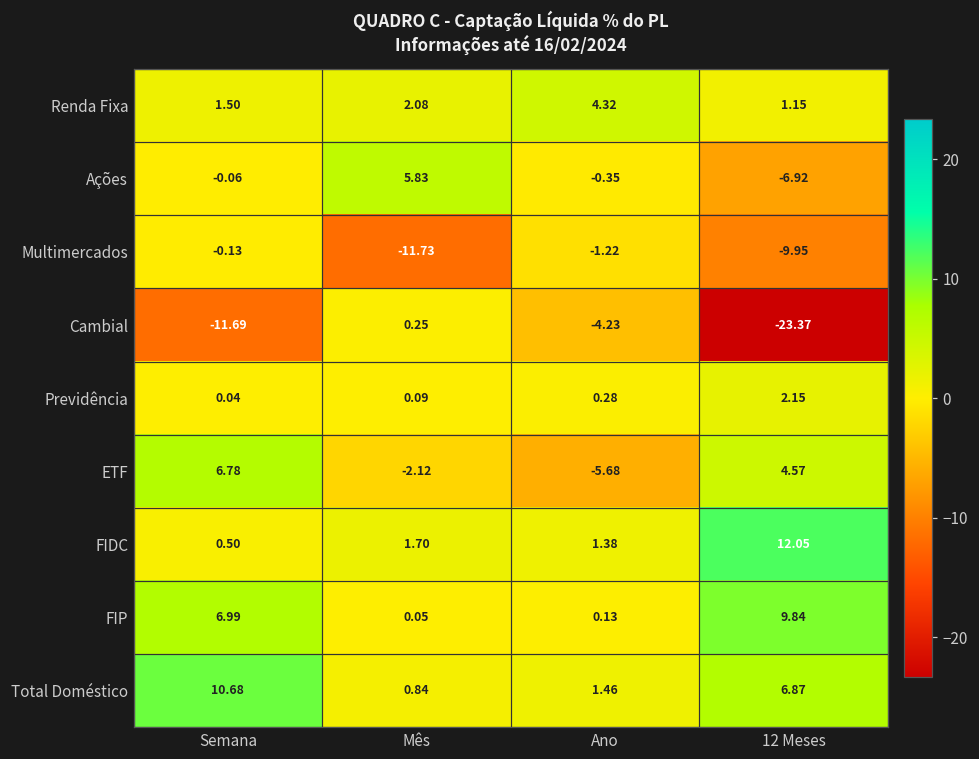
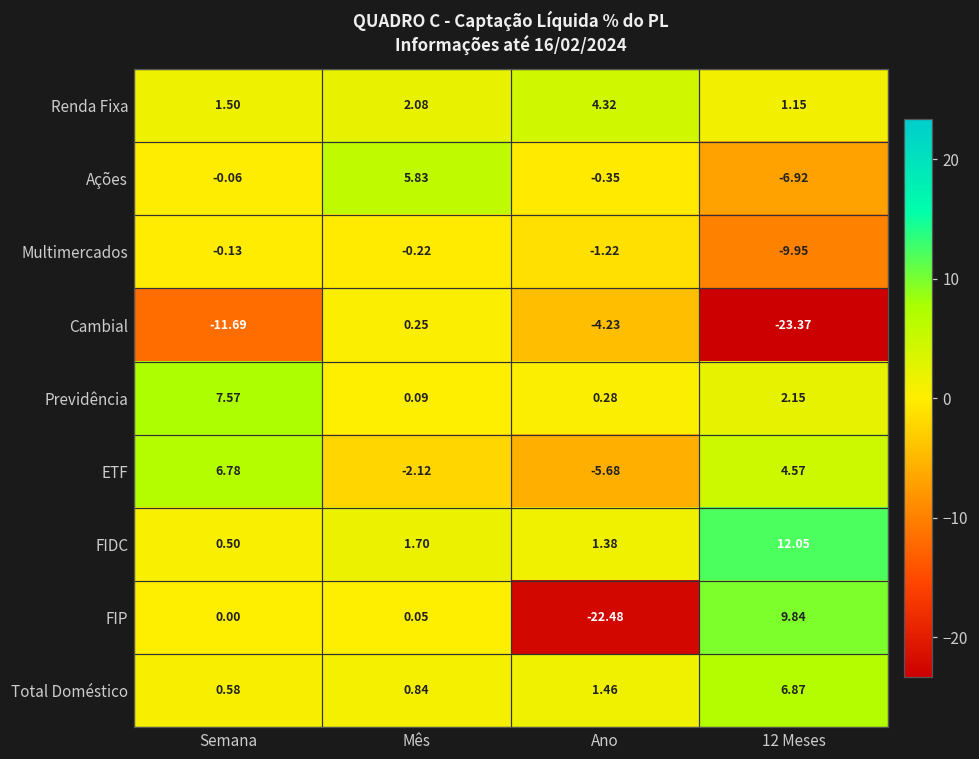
  {
    "Renda Fixa": {
      "Semana": 1.50,
      "Mês": 2.08,
      "Ano": 4.32,
      "12 Meses": 1.15
    },
    "Ações": {
      "Semana": -0.06,
      "Mês": 5.83,
      "Ano": -0.35,
      "12 Meses": -6.92
    },
    "Multimercados": {
      "Semana": -0.13,
-     "Mês": -11.73,
+     "Mês": -0.22,
      "Ano": -1.22,
      "12 Meses": -9.95
    },
    "Cambial": {
      "Semana": -11.69,
      "Mês": 0.25,
      "Ano": -4.23,
      "12 Meses": -23.37
    },
    "Previdência": {
-     "Semana": 0.04,
+     "Semana": 7.57,
      "Mês": 0.09,
      "Ano": 0.28,
      "12 Meses": 2.15
    },
    "ETF": {
      "Semana": 6.78,
      "Mês": -2.12,
      "Ano": -5.68,
      "12 Meses": 4.57
    },
    "FIDC": {
      "Semana": 0.50,
      "Mês": 1.70,
      "Ano": 1.38,
      "12 Meses": 12.05
    },
    "FIP": {
-     "Semana": 6.99,
+     "Semana": 0.00,
      "Mês": 0.05,
-     "Ano": 0.13,
+     "Ano": -22.48,
      "12 Meses": 9.84
    },
    "Total Doméstico": {
-     "Semana": 10.68,
+     "Semana": 0.58,
      "Mês": 0.84,
      "Ano": 1.46,
      "12 Meses": 6.87
    }
  }
